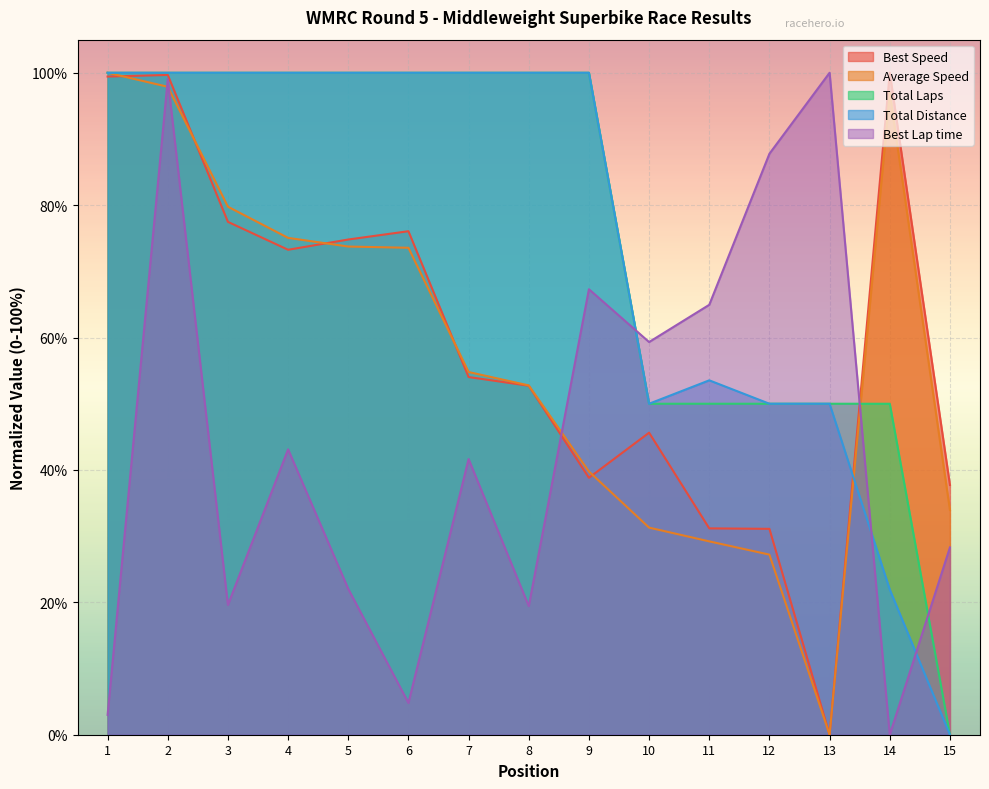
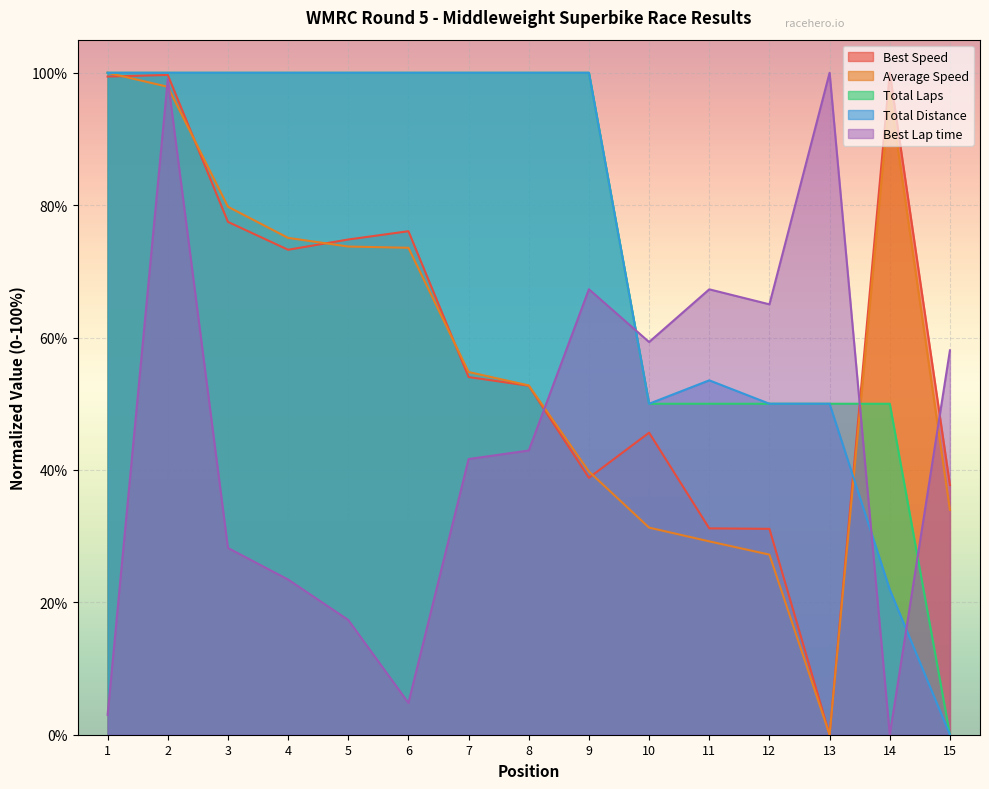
  {
    "Total Laps": {
      "11": "50%",
      "14": "50%"
    },
    "Total Distance": {
      "11": "54%",
      "14": "22%"
    },
    "Best Lap time": {
      "1": "3%",
      "2": "99%",
-     "3": "20%",
-     "4": "43%",
-     "5": "22%",
+     "3": "28%",
+     "4": "23%",
+     "5": "17%",
      "6": "5%",
      "7": "42%",
-     "8": "19%",
+     "8": "43%",
      "9": "67%",
      "10": "59%",
-     "11": "65%",
-     "12": "88%",
+     "11": "67%",
+     "12": "65%",
      "13": "100%",
      "14": "0%",
-     "15": "28%"
+     "15": "58%"
    }
  }
